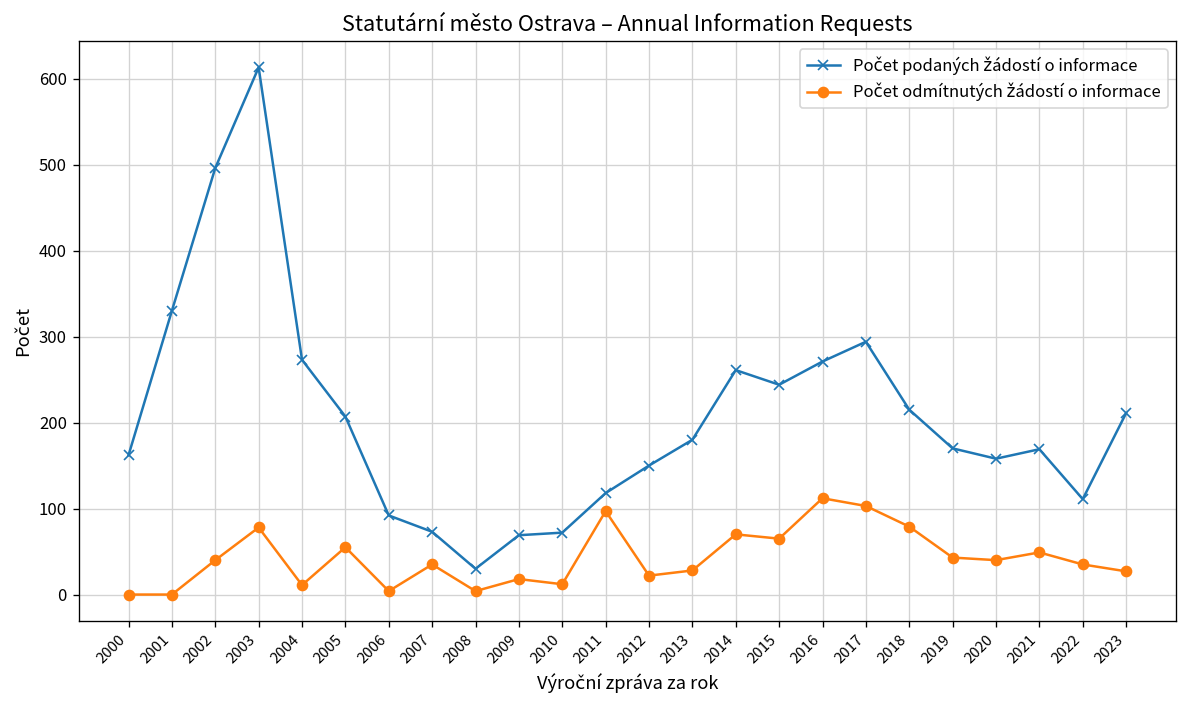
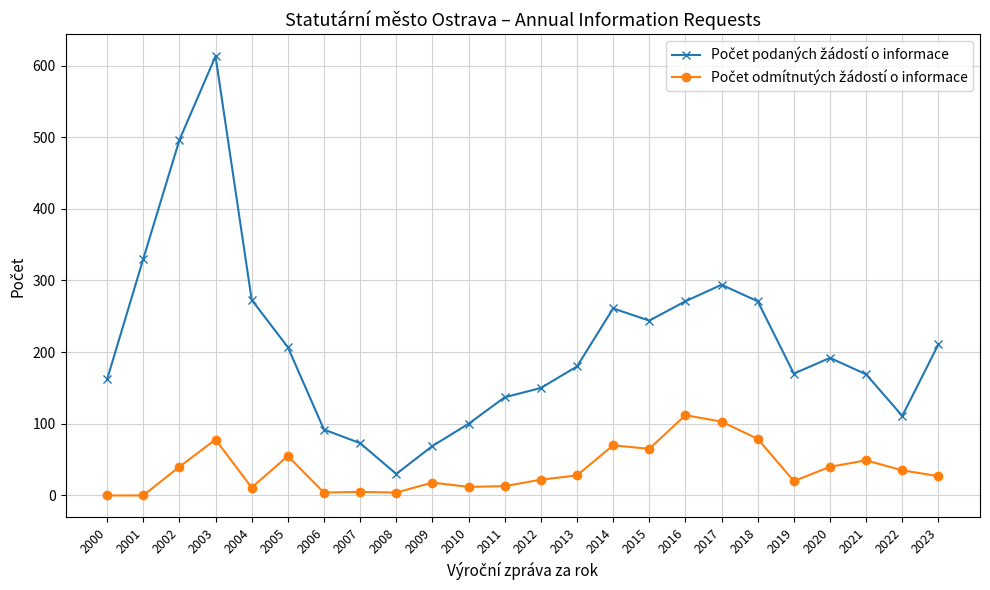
  {
    "Počet podaných žádostí o informace": {
      "2000": 160,
      "2001": 330,
      "2002": 500,
      "2003": 610,
      "2004": 270,
      "2005": 210,
      "2006": 90,
      "2007": 70,
      "2008": 30,
      "2009": 70,
-     "2010": 70,
-     "2011": 120,
+     "2010": 100,
+     "2011": 140,
      "2012": 150,
      "2013": 180,
      "2014": 260,
      "2015": 240,
      "2016": 270,
      "2017": 290,
-     "2018": 220,
+     "2018": 270,
      "2019": 170,
-     "2020": 160,
+     "2020": 190,
      "2021": 170,
      "2022": 110,
      "2023": 210
    },
    "Počet odmítnutých žádostí o informace": {
      "2000": 0,
      "2001": 0,
      "2002": 40,
      "2003": 80,
      "2004": 10,
      "2005": 60,
      "2006": 0,
-     "2007": 40,
+     "2007": 10,
      "2008": 0,
      "2009": 20,
      "2010": 10,
-     "2011": 100,
+     "2011": 10,
      "2012": 20,
      "2013": 30,
      "2014": 70,
      "2015": 70,
      "2016": 110,
      "2017": 100,
      "2018": 80,
-     "2019": 40,
+     "2019": 20,
      "2020": 40,
      "2021": 50,
      "2022": 40,
      "2023": 30
    }
  }
